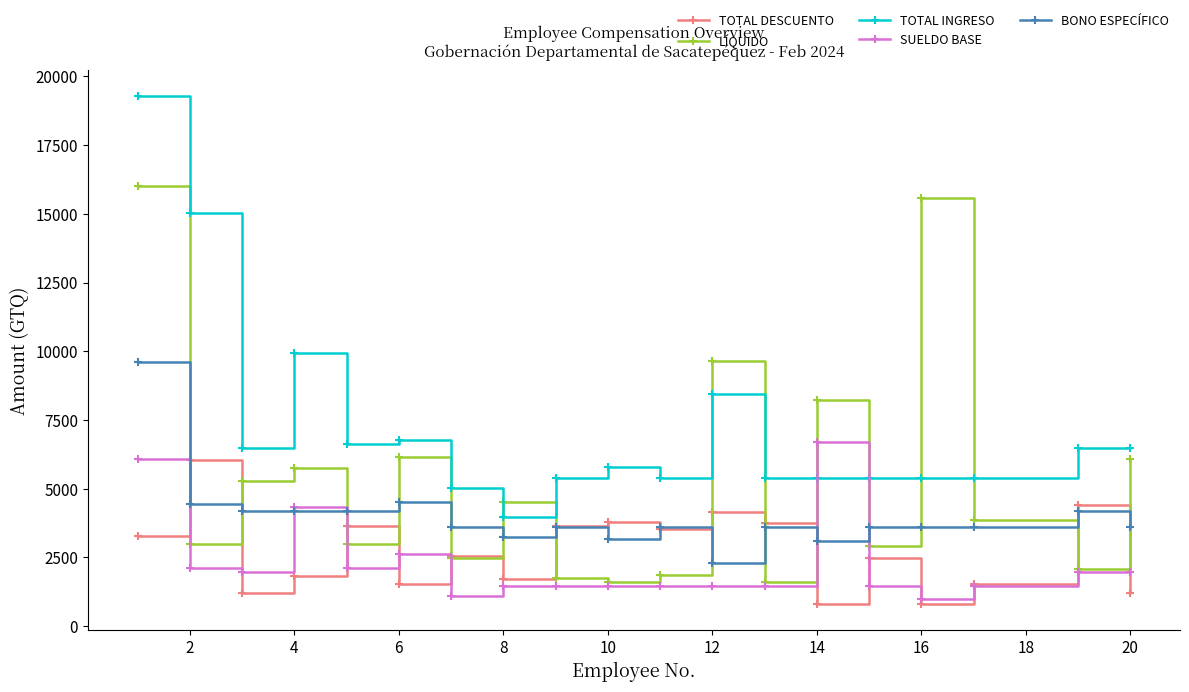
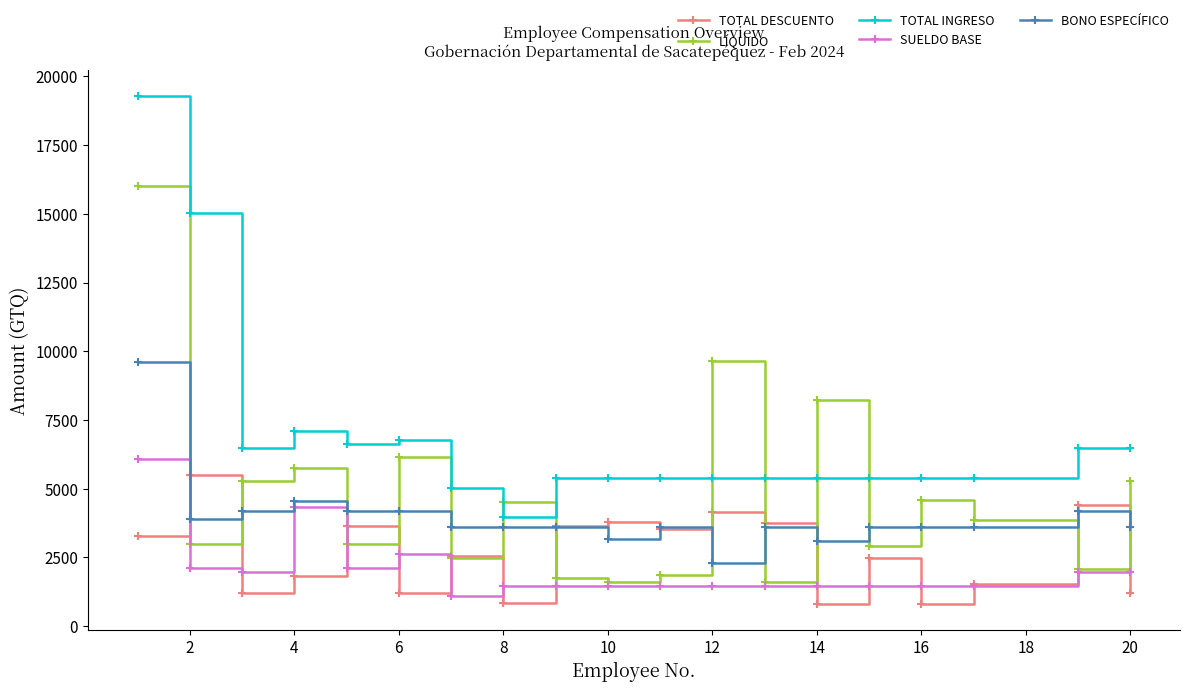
  {
    "TOTAL DESCUENTO": {
-     "2": 6000,
+     "2": 5500,
      "4": 1800,
-     "6": 1500,
-     "8": 1700,
+     "6": 1200,
+     "8": 900,
      "10": 3800,
      "12": 4100,
      "14": 800,
      "16": 800,
      "20": 1200
    },
    "LÍQUIDO": {
      "2": 3000,
      "4": 5800,
      "6": 6200,
      "8": 4500,
      "10": 1600,
      "12": 9600,
      "14": 8200,
-     "16": 15600,
-     "20": 6100
+     "16": 4600,
+     "20": 5300
    },
    "TOTAL INGRESO": {
      "2": 15000,
-     "4": 9900,
+     "4": 7100,
      "6": 6800,
      "8": 4000,
-     "10": 5800,
-     "12": 8400,
+     "10": 5400,
+     "12": 5400,
      "14": 5400,
      "16": 5400,
      "20": 6500
    },
    "SUELDO BASE": {
      "2": 2100,
      "4": 4400,
      "6": 2600,
      "8": 1500,
      "10": 1500,
      "12": 1500,
-     "14": 6700,
-     "16": 1000,
+     "14": 1500,
+     "16": 1500,
      "20": 2000
    },
    "BONO ESPECÍFICO": {
-     "2": 4400,
-     "4": 4200,
-     "6": 4500,
-     "8": 3200,
+     "2": 3900,
+     "4": 4500,
+     "6": 4200,
+     "8": 3600,
      "10": 3200,
      "12": 2300,
      "14": 3100,
      "16": 3600,
      "20": 3600
    }
  }
